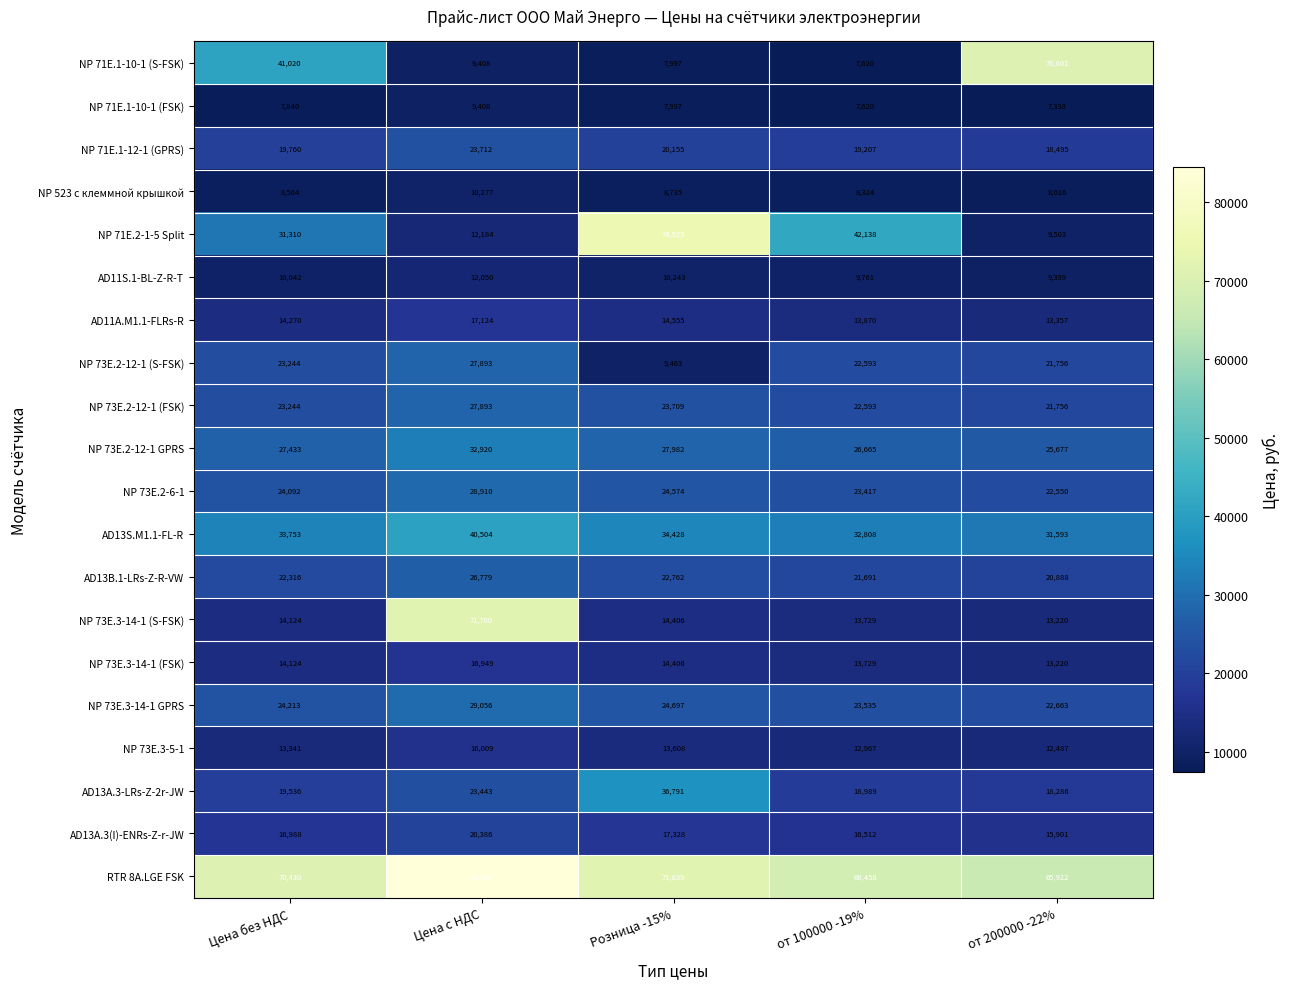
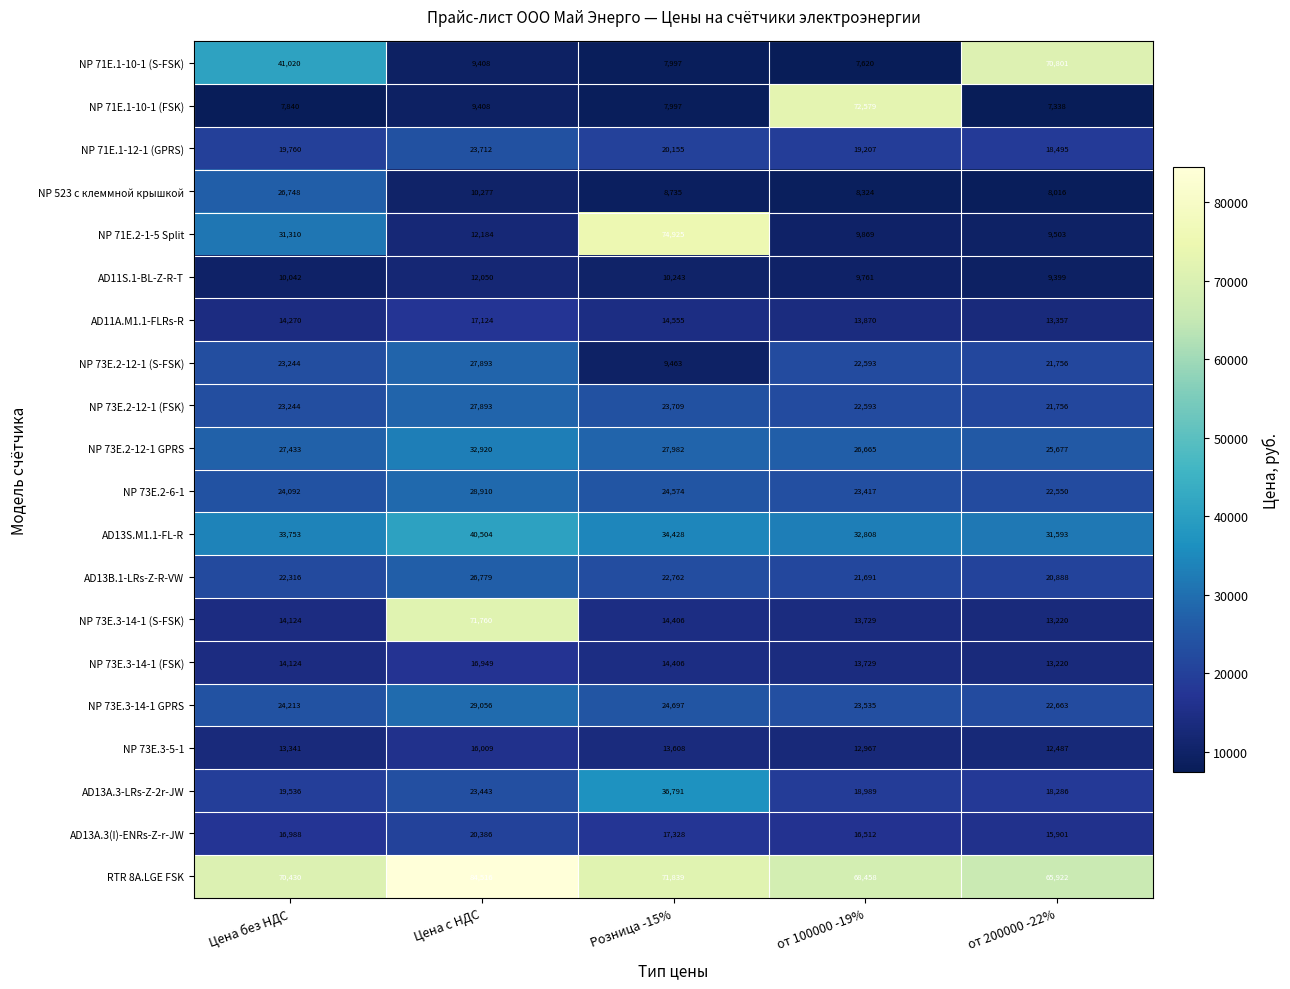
  {
    "NP 71E.1-10-1 (S-FSK)": {
      "Цена без НДС": "41,020",
      "Цена с НДС": "9,408",
      "Розница -15%": "7,997",
      "от 100000 -19%": "7,620",
      "от 200000 -22%": "70,801"
    },
    "NP 71E.1-10-1 (FSK)": {
      "Цена без НДС": "7,840",
      "Цена с НДС": "9,408",
      "Розница -15%": "7,997",
-     "от 100000 -19%": "7,620",
+     "от 100000 -19%": "72,579",
      "от 200000 -22%": "7,338"
    },
    "NP 71E.1-12-1 (GPRS)": {
      "Цена без НДС": "19,760",
      "Цена с НДС": "23,712",
      "Розница -15%": "20,155",
      "от 100000 -19%": "19,207",
      "от 200000 -22%": "18,495"
    },
    "NP 523 с клеммной крышкой": {
-     "Цена без НДС": "8,564",
+     "Цена без НДС": "26,748",
      "Цена с НДС": "10,277",
      "Розница -15%": "8,735",
      "от 100000 -19%": "8,324",
      "от 200000 -22%": "8,016"
    },
    "NP 71E.2-1-5 Split": {
      "Цена без НДС": "31,310",
      "Цена с НДС": "12,184",
      "Розница -15%": "74,925",
-     "от 100000 -19%": "42,138",
+     "от 100000 -19%": "9,869",
      "от 200000 -22%": "9,503"
    },
    "AD11S.1-BL-Z-R-T": {
      "Цена без НДС": "10,042",
      "Цена с НДС": "12,050",
      "Розница -15%": "10,243",
      "от 100000 -19%": "9,761",
      "от 200000 -22%": "9,399"
    },
    "AD11A.M1.1-FLRs-R": {
      "Цена без НДС": "14,270",
      "Цена с НДС": "17,124",
      "Розница -15%": "14,555",
      "от 100000 -19%": "13,870",
      "от 200000 -22%": "13,357"
    },
    "NP 73E.2-12-1 (S-FSK)": {
      "Цена без НДС": "23,244",
      "Цена с НДС": "27,893",
      "Розница -15%": "9,463",
      "от 100000 -19%": "22,593",
      "от 200000 -22%": "21,756"
    },
    "NP 73E.2-12-1 (FSK)": {
      "Цена без НДС": "23,244",
      "Цена с НДС": "27,893",
      "Розница -15%": "23,709",
      "от 100000 -19%": "22,593",
      "от 200000 -22%": "21,756"
    },
    "NP 73E.2-12-1 GPRS": {
      "Цена без НДС": "27,433",
      "Цена с НДС": "32,920",
      "Розница -15%": "27,982",
      "от 100000 -19%": "26,665",
      "от 200000 -22%": "25,677"
    },
    "NP 73E.2-6-1": {
      "Цена без НДС": "24,092",
      "Цена с НДС": "28,910",
      "Розница -15%": "24,574",
      "от 100000 -19%": "23,417",
      "от 200000 -22%": "22,550"
    },
    "AD13S.M1.1-FL-R": {
      "Цена без НДС": "33,753",
      "Цена с НДС": "40,504",
      "Розница -15%": "34,428",
      "от 100000 -19%": "32,808",
      "от 200000 -22%": "31,593"
    },
    "AD13B.1-LRs-Z-R-VW": {
      "Цена без НДС": "22,316",
      "Цена с НДС": "26,779",
      "Розница -15%": "22,762",
      "от 100000 -19%": "21,691",
      "от 200000 -22%": "20,888"
    },
    "NP 73E.3-14-1 (S-FSK)": {
      "Цена без НДС": "14,124",
      "Цена с НДС": "71,760",
      "Розница -15%": "14,406",
      "от 100000 -19%": "13,729",
      "от 200000 -22%": "13,220"
    },
    "NP 73E.3-14-1 (FSK)": {
      "Цена без НДС": "14,124",
      "Цена с НДС": "16,949",
      "Розница -15%": "14,406",
      "от 100000 -19%": "13,729",
      "от 200000 -22%": "13,220"
    },
    "NP 73E.3-14-1 GPRS": {
      "Цена без НДС": "24,213",
      "Цена с НДС": "29,056",
      "Розница -15%": "24,697",
      "от 100000 -19%": "23,535",
      "от 200000 -22%": "22,663"
    },
    "NP 73E.3-5-1": {
      "Цена без НДС": "13,341",
      "Цена с НДС": "16,009",
      "Розница -15%": "13,608",
      "от 100000 -19%": "12,967",
      "от 200000 -22%": "12,487"
    },
    "AD13A.3-LRs-Z-2r-JW": {
      "Цена без НДС": "19,536",
      "Цена с НДС": "23,443",
      "Розница -15%": "36,791",
      "от 100000 -19%": "18,989",
      "от 200000 -22%": "18,286"
    },
    "AD13A.3(I)-ENRs-Z-r-JW": {
      "Цена без НДС": "16,988",
      "Цена с НДС": "20,386",
      "Розница -15%": "17,328",
      "от 100000 -19%": "16,512",
      "от 200000 -22%": "15,901"
    },
    "RTR 8A.LGE FSK": {
      "Цена без НДС": "70,430",
      "Розница -15%": "71,839",
      "от 100000 -19%": "68,458",
      "от 200000 -22%": "65,922"
    }
  }
